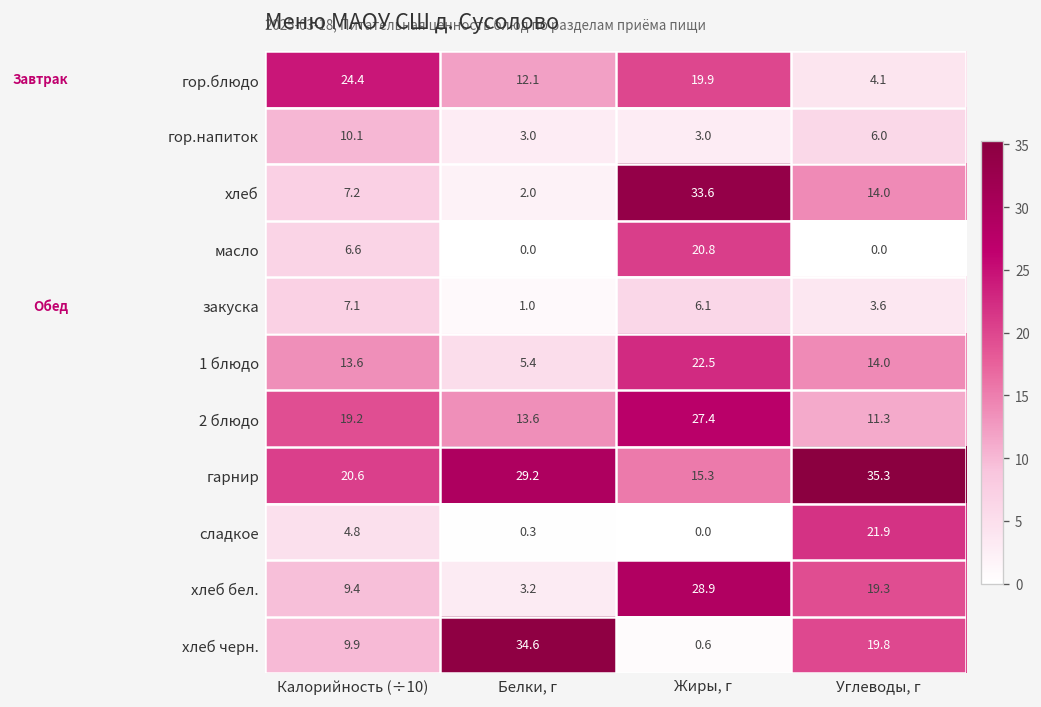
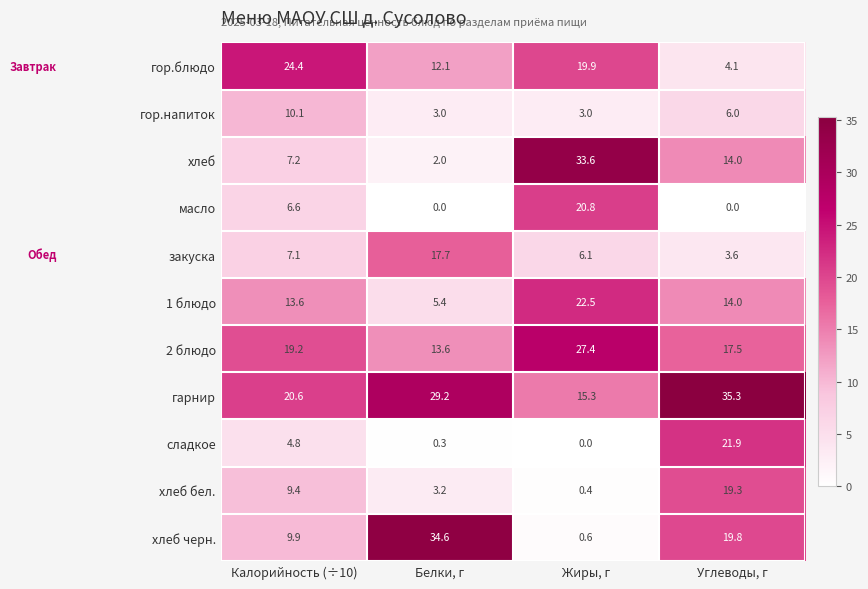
  {
    "гор.блюдо": {
      "Калорийность (÷10)": 24.4,
      "Белки, г": 12.1,
      "Жиры, г": 19.9,
      "Углеводы, г": 4.1
    },
    "гор.напиток": {
      "Калорийность (÷10)": 10.1,
      "Белки, г": 3.0,
      "Жиры, г": 3.0,
      "Углеводы, г": 6.0
    },
    "хлеб": {
      "Калорийность (÷10)": 7.2,
      "Белки, г": 2.0,
      "Жиры, г": 33.6,
      "Углеводы, г": 14.0
    },
    "масло": {
      "Калорийность (÷10)": 6.6,
      "Белки, г": 0.0,
      "Жиры, г": 20.8,
      "Углеводы, г": 0.0
    },
    "закуска": {
      "Калорийность (÷10)": 7.1,
-     "Белки, г": 1.0,
+     "Белки, г": 17.7,
      "Жиры, г": 6.1,
      "Углеводы, г": 3.6
    },
    "1 блюдо": {
      "Калорийность (÷10)": 13.6,
      "Белки, г": 5.4,
      "Жиры, г": 22.5,
      "Углеводы, г": 14.0
    },
    "2 блюдо": {
      "Калорийность (÷10)": 19.2,
      "Белки, г": 13.6,
      "Жиры, г": 27.4,
-     "Углеводы, г": 11.3
+     "Углеводы, г": 17.5
    },
    "гарнир": {
      "Калорийность (÷10)": 20.6,
      "Белки, г": 29.2,
      "Жиры, г": 15.3,
      "Углеводы, г": 35.3
    },
    "сладкое": {
      "Калорийность (÷10)": 4.8,
      "Белки, г": 0.3,
      "Жиры, г": 0.0,
      "Углеводы, г": 21.9
    },
    "хлеб бел.": {
      "Калорийность (÷10)": 9.4,
      "Белки, г": 3.2,
-     "Жиры, г": 28.9,
+     "Жиры, г": 0.4,
      "Углеводы, г": 19.3
    },
    "хлеб черн.": {
      "Калорийность (÷10)": 9.9,
      "Белки, г": 34.6,
      "Жиры, г": 0.6,
      "Углеводы, г": 19.8
    }
  }
